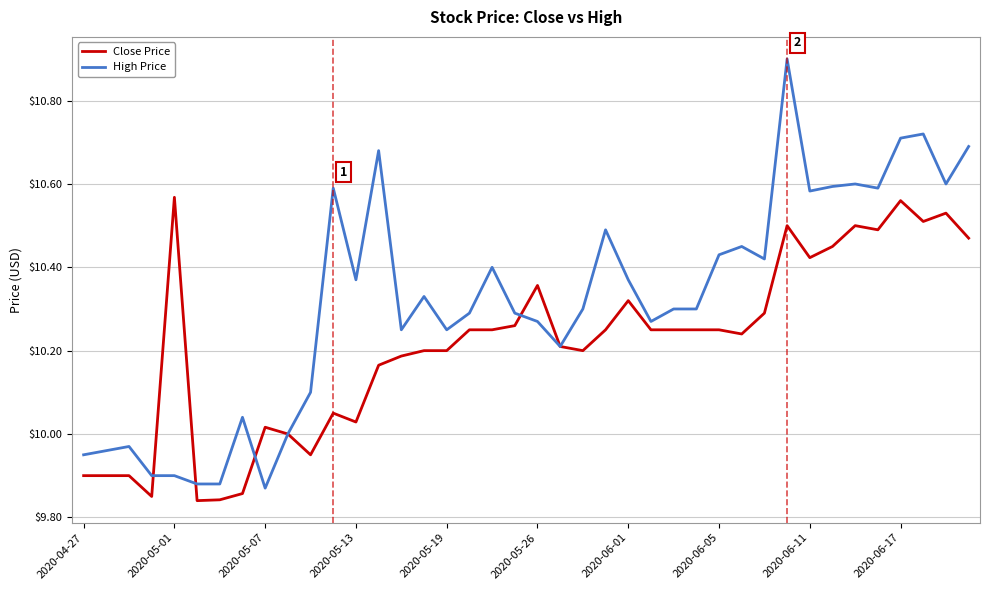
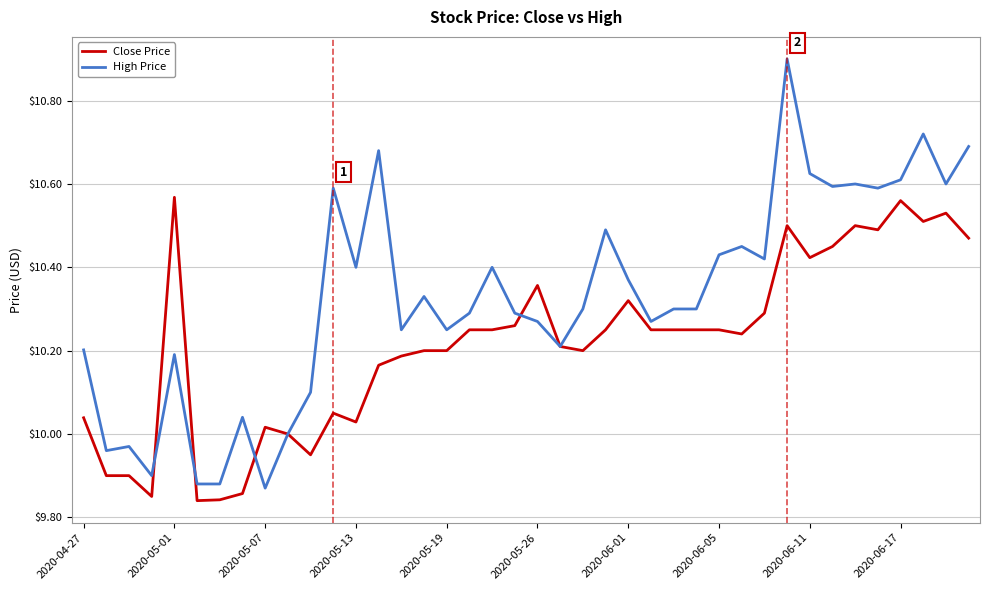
  {
    "Close Price": {
-     "2020-04-27": "$9.90",
+     "2020-04-27": "$10.04",
      "2020-05-01": "$10.57",
      "2020-05-07": "$10.02",
      "2020-05-13": "$10.03",
      "2020-05-19": "$10.20",
      "2020-05-26": "$10.36",
      "2020-06-01": "$10.32",
      "2020-06-05": "$10.25",
      "2020-06-11": "$10.42",
      "2020-06-17": "$10.56"
    },
    "High Price": {
-     "2020-04-27": "$9.95",
-     "2020-05-01": "$9.90",
+     "2020-04-27": "$10.20",
+     "2020-05-01": "$10.19",
      "2020-05-07": "$9.87",
-     "2020-05-13": "$10.37",
+     "2020-05-13": "$10.40",
      "2020-05-19": "$10.25",
      "2020-05-26": "$10.27",
      "2020-06-01": "$10.37",
      "2020-06-05": "$10.43",
-     "2020-06-11": "$10.58",
-     "2020-06-17": "$10.71"
+     "2020-06-11": "$10.63",
+     "2020-06-17": "$10.61"
    }
  }
